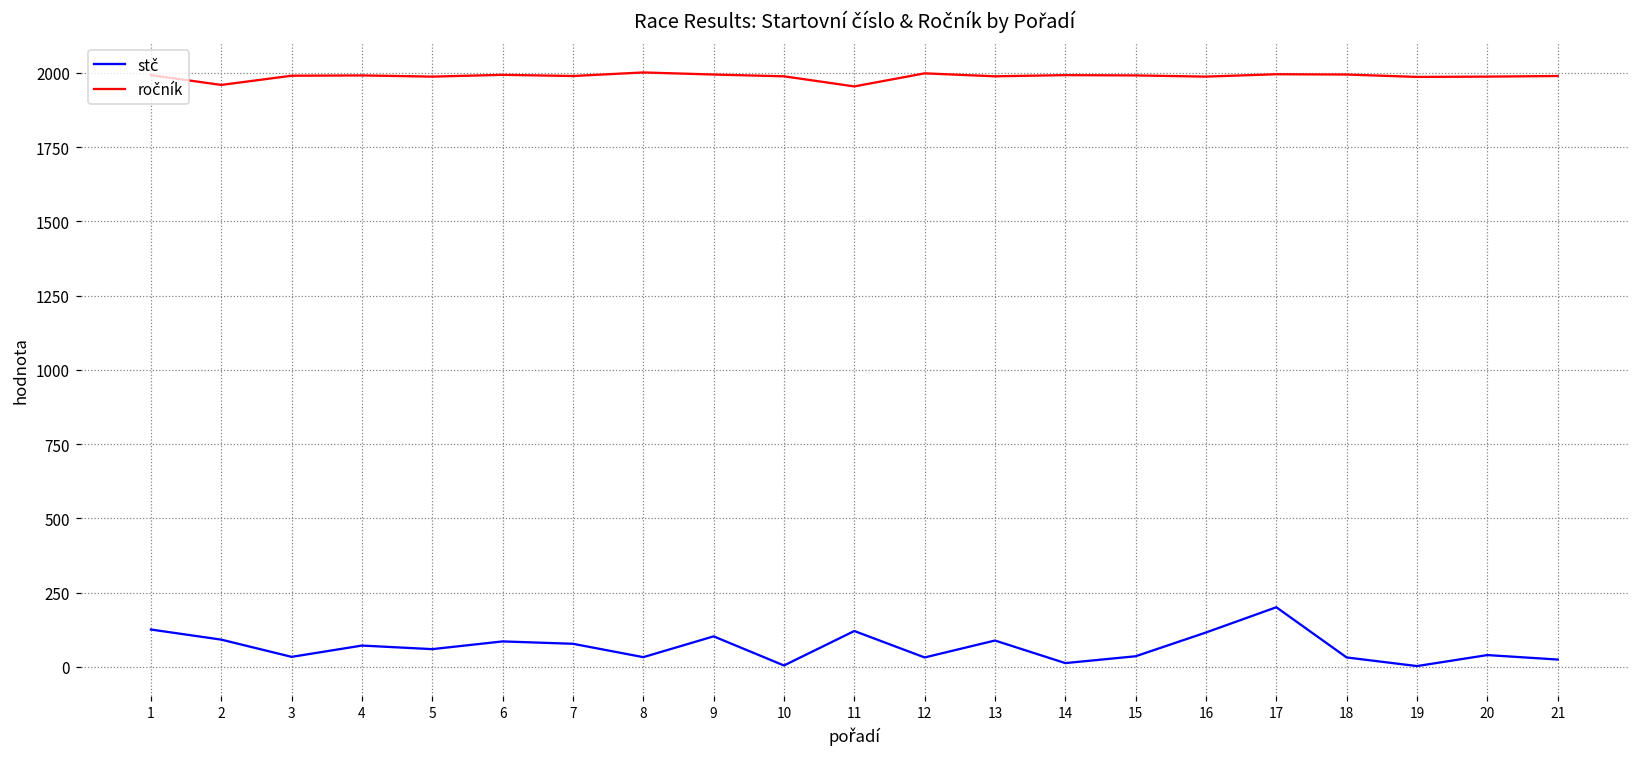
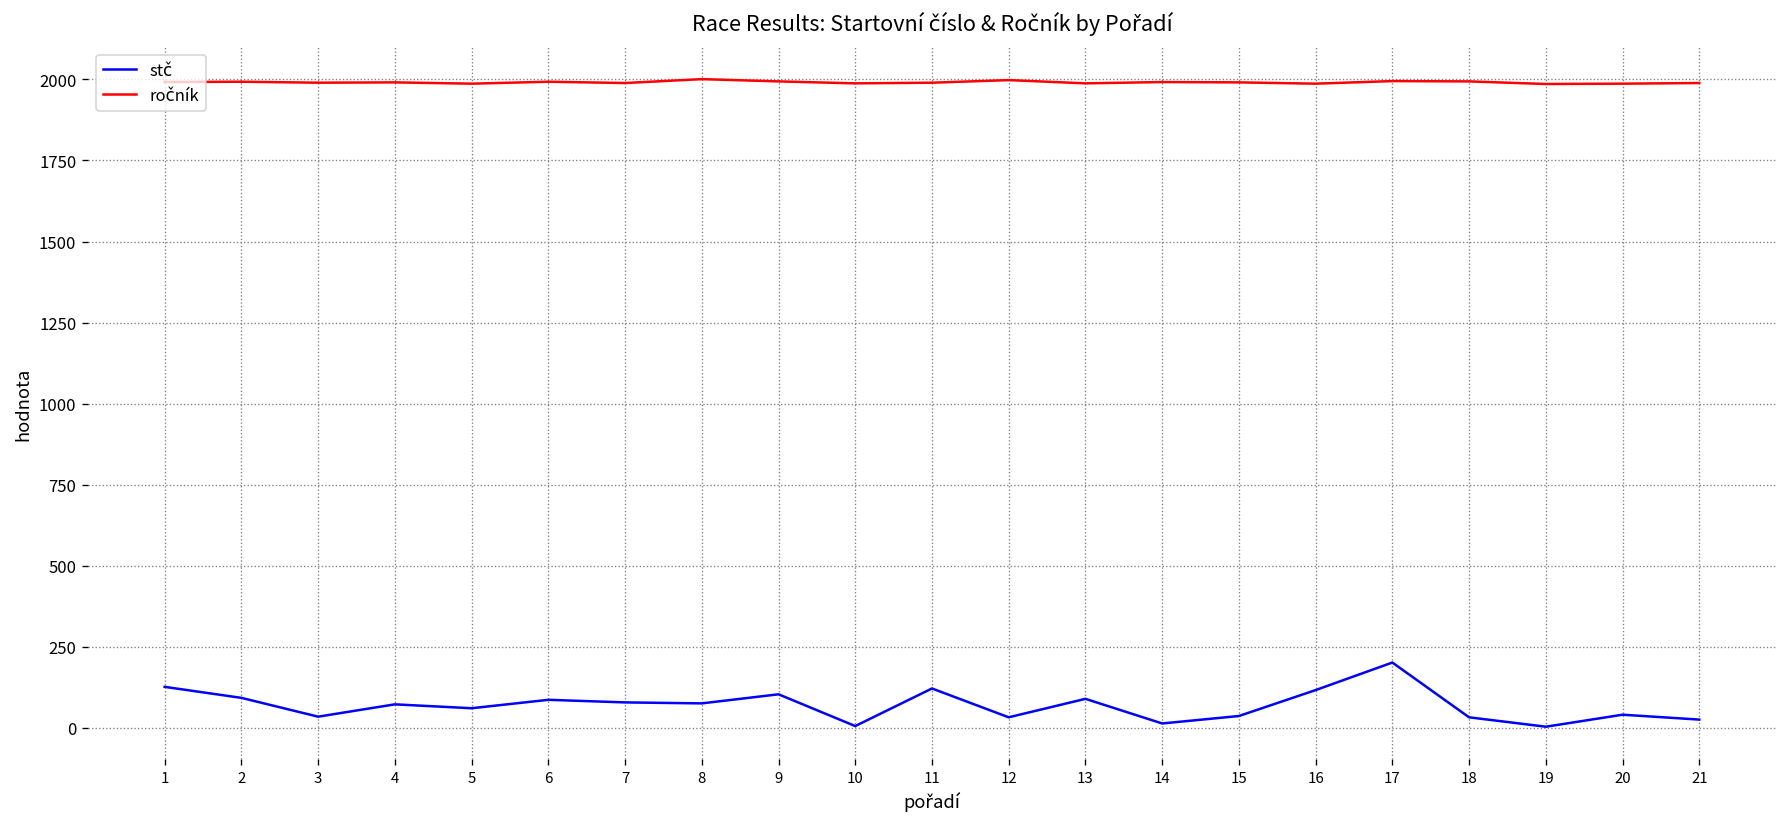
  {
    "stč": {
      "1": 130,
      "2": 90,
      "3": 30,
      "4": 70,
      "5": 60,
      "6": 90,
      "7": 80,
-     "8": 30,
+     "8": 80,
      "9": 100,
      "10": 10,
      "11": 120,
      "12": 30,
      "13": 90,
      "14": 10,
      "15": 40,
      "16": 120,
      "17": 200,
      "18": 30,
      "19": 0,
      "20": 40,
      "21": 30
    },
    "ročník": {
-     "2": 1960,
+     "2": 1990,
      "3": 1990,
      "4": 1990,
      "5": 1990,
      "6": 1990,
      "7": 1990,
      "8": 2000,
      "9": 1990,
      "10": 1990,
-     "11": 1950,
+     "11": 1990,
      "12": 2000,
      "13": 1990,
      "14": 1990,
      "15": 1990,
      "16": 1990,
      "17": 2000,
      "18": 1990,
      "19": 1990,
      "20": 1990,
      "21": 1990
    }
  }
